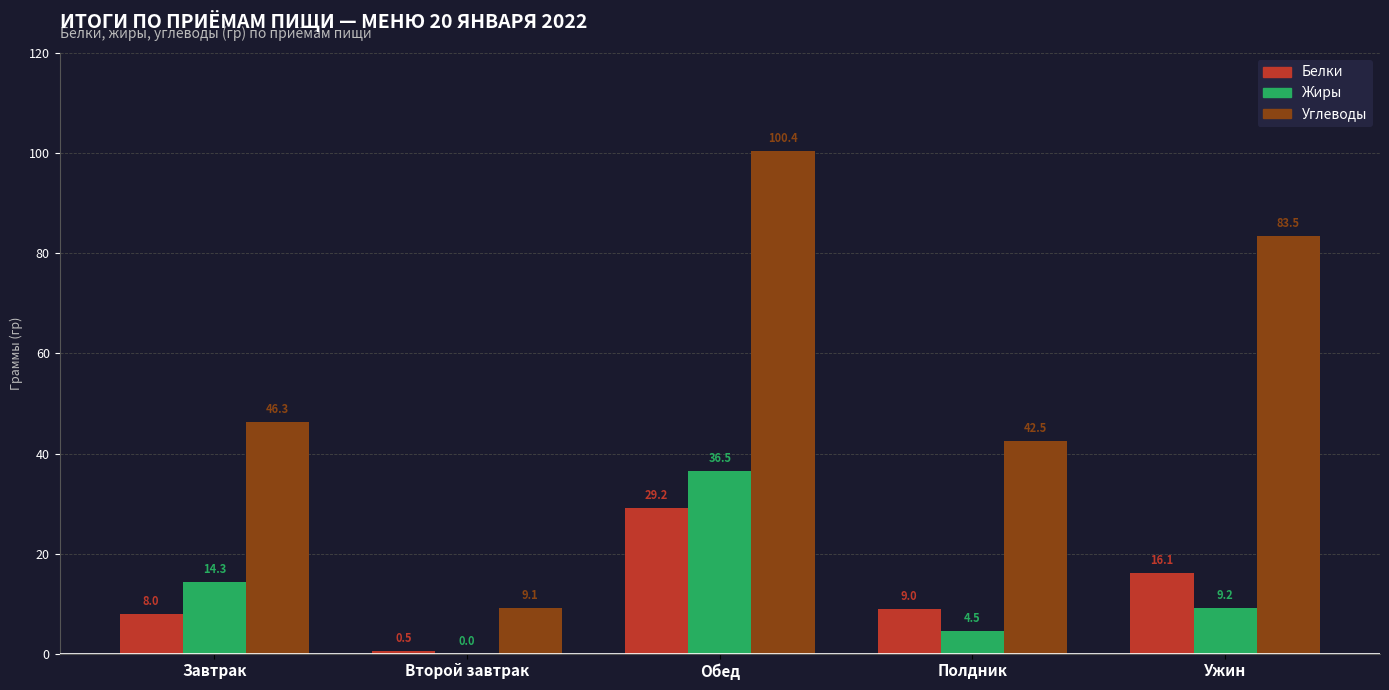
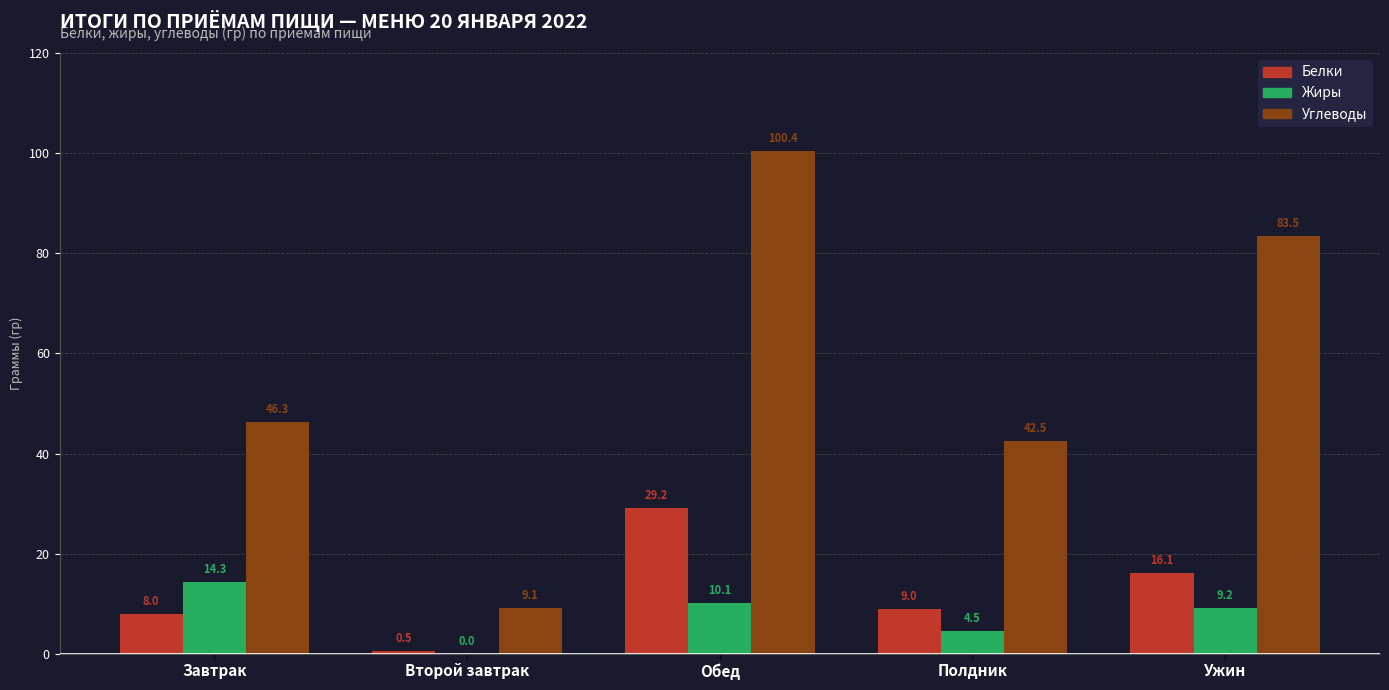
  {
    "Жиры": {
      "Завтрак": 14.3,
      "Второй завтрак": 0.0,
-     "Обед": 36.5,
+     "Обед": 10.1,
      "Полдник": 4.5,
      "Ужин": 9.2
    }
  }
